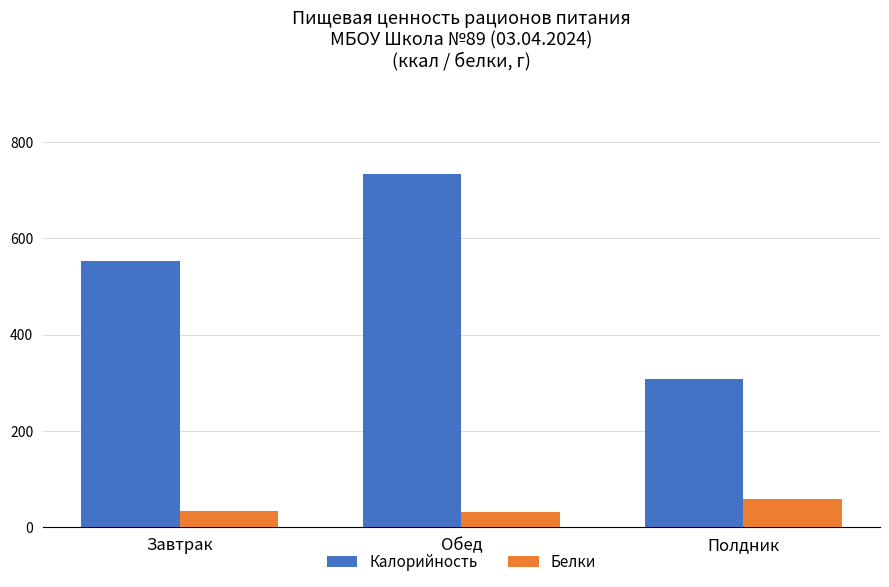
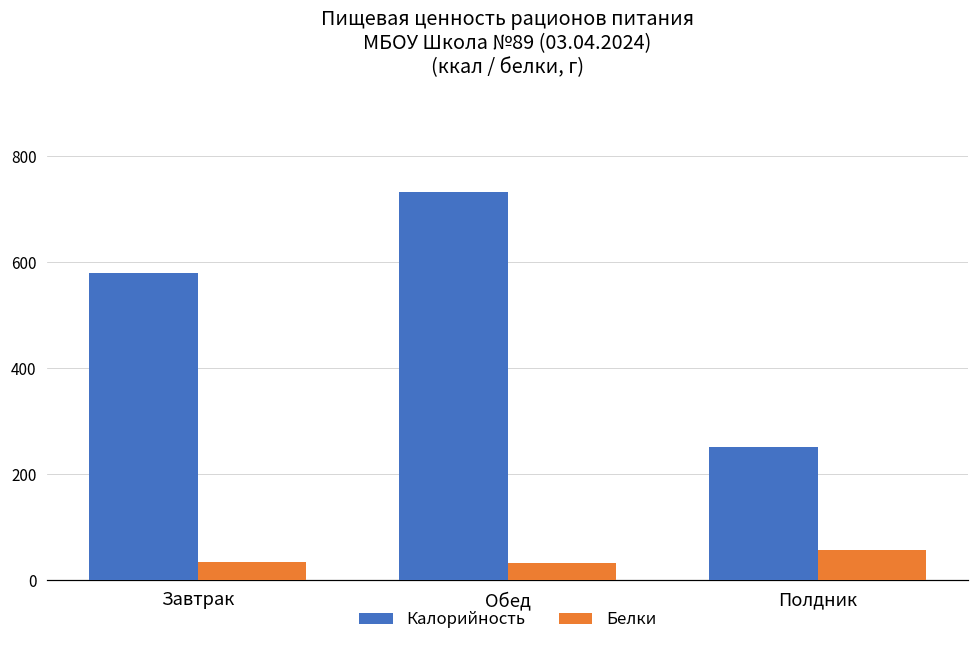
  {
    "Калорийность": {
-     "Завтрак": 550,
+     "Завтрак": 580,
      "Обед": 730,
-     "Полдник": 310
+     "Полдник": 250
    },
    "Белки": {
      "Завтрак": 30,
      "Обед": 30,
      "Полдник": 60
    }
  }
